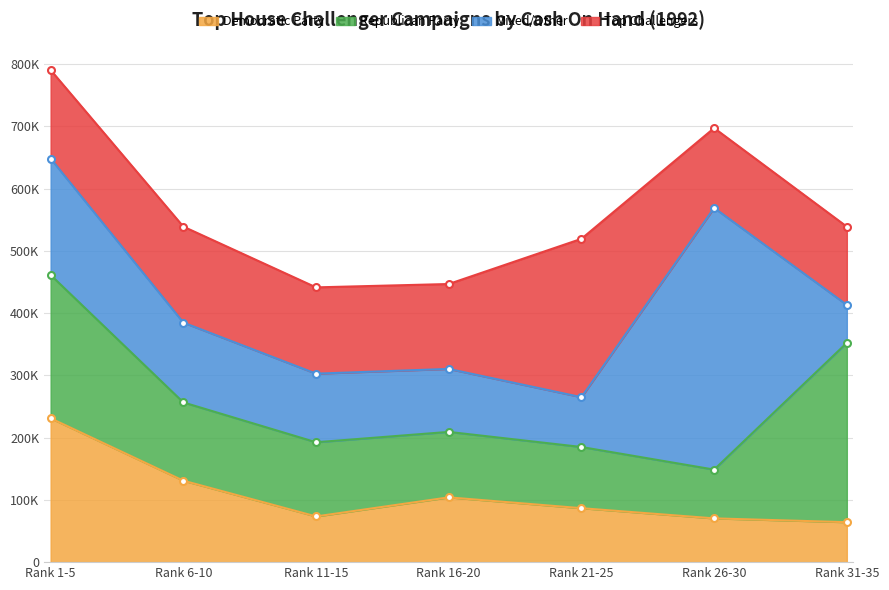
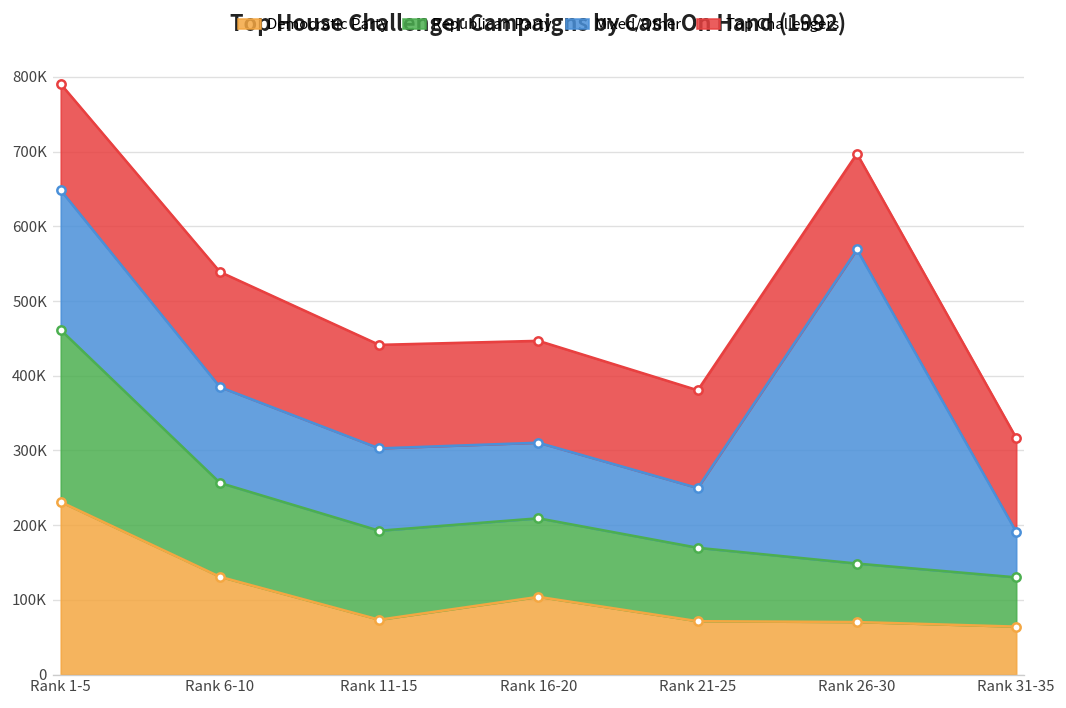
  {
    "Democratic Party": {
      "Rank 1-5": 230000,
      "Rank 6-10": 130000,
      "Rank 11-15": 70000,
      "Rank 16-20": 100000,
-     "Rank 21-25": 90000,
+     "Rank 21-25": 70000,
      "Rank 26-30": 70000,
      "Rank 31-35": 60000
    },
    "Republican Party": {
      "Rank 1-5": 230000,
      "Rank 6-10": 130000,
      "Rank 11-15": 120000,
      "Rank 16-20": 110000,
      "Rank 21-25": 100000,
      "Rank 26-30": 80000,
-     "Rank 31-35": 290000
+     "Rank 31-35": 70000
    },
    "Mixed/Other": {
      "Rank 1-5": 190000,
      "Rank 6-10": 130000,
      "Rank 11-15": 110000,
      "Rank 16-20": 100000,
      "Rank 21-25": 80000,
      "Rank 26-30": 420000,
      "Rank 31-35": 60000
    },
    "Top Challengers": {
      "Rank 1-5": 140000,
      "Rank 6-10": 150000,
      "Rank 11-15": 140000,
      "Rank 16-20": 140000,
-     "Rank 21-25": 250000,
+     "Rank 21-25": 130000,
      "Rank 26-30": 130000,
      "Rank 31-35": 130000
    }
  }
